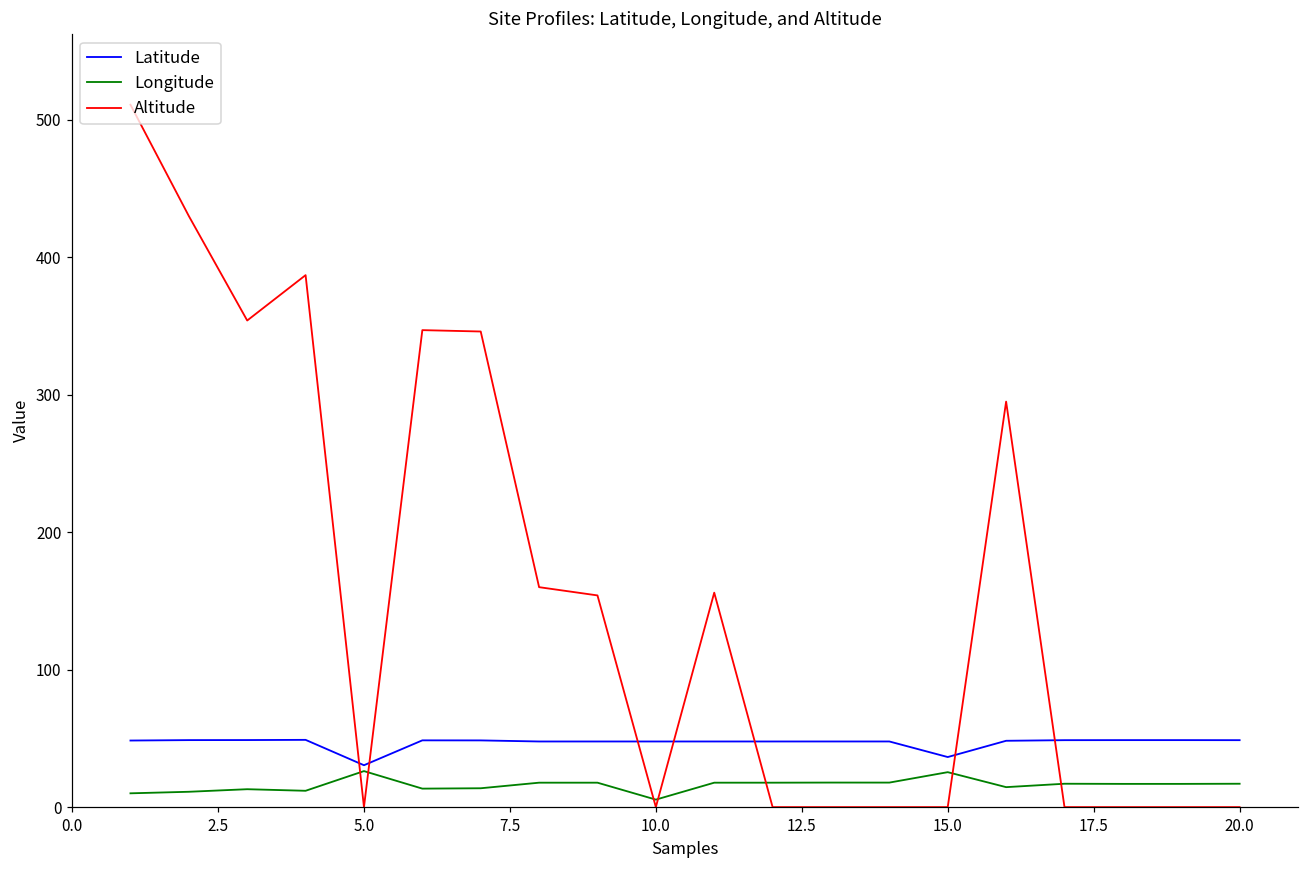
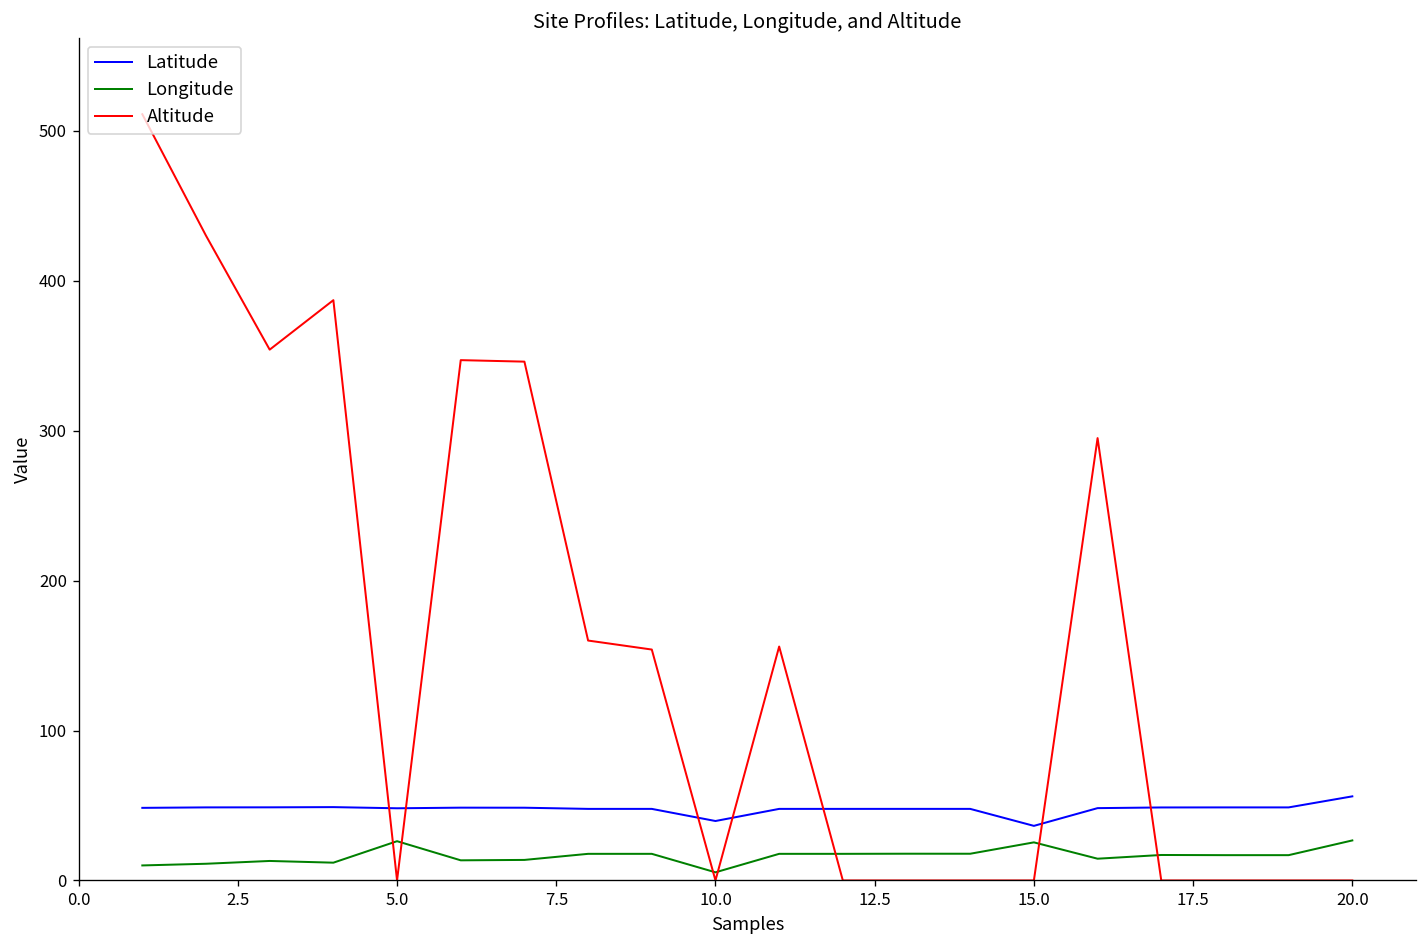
  {
    "Latitude": {
-     "5.0": 30,
-     "10.0": 48,
+     "5.0": 48,
+     "10.0": 40,
      "15.0": 36,
-     "20.0": 49
+     "20.0": 56
    },
    "Longitude": {
      "5.0": 26,
      "10.0": 5,
      "15.0": 25,
-     "20.0": 17
+     "20.0": 27
    },
    "Altitude": {
      "5.0": 0,
      "10.0": 0,
      "15.0": 0,
      "20.0": 0
    }
  }
